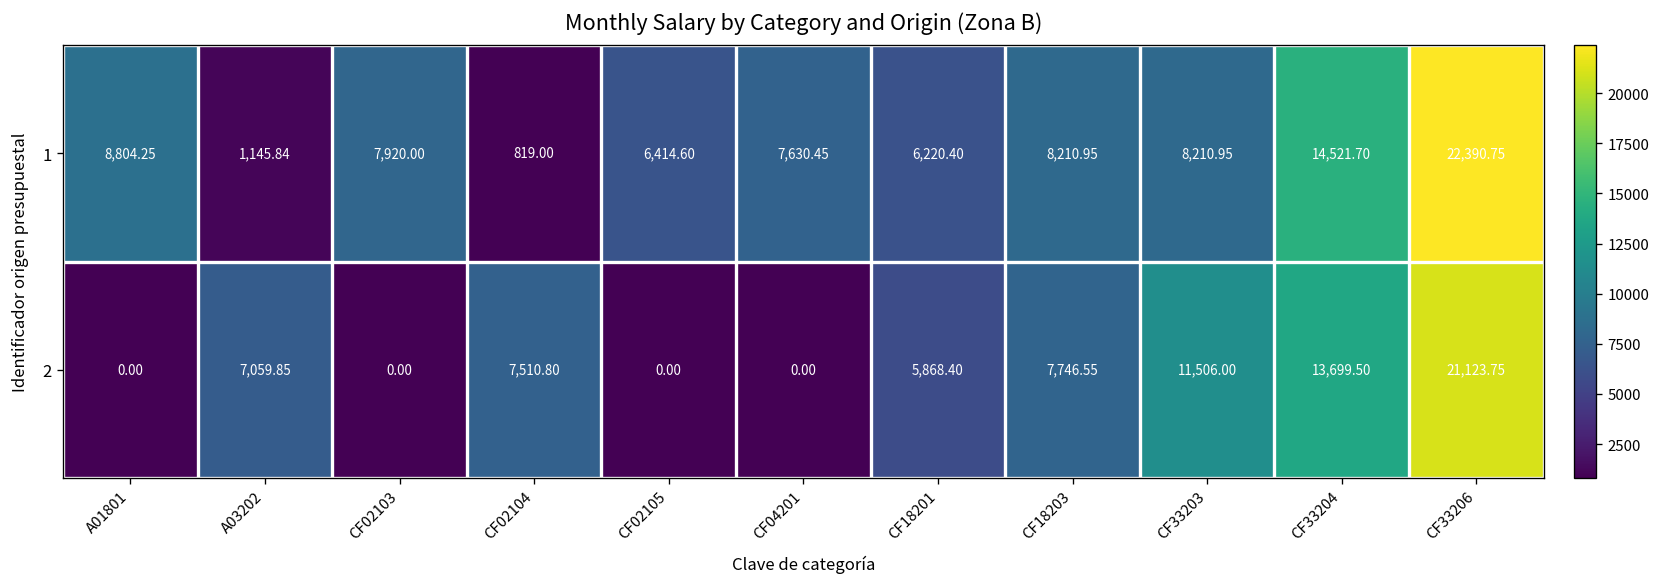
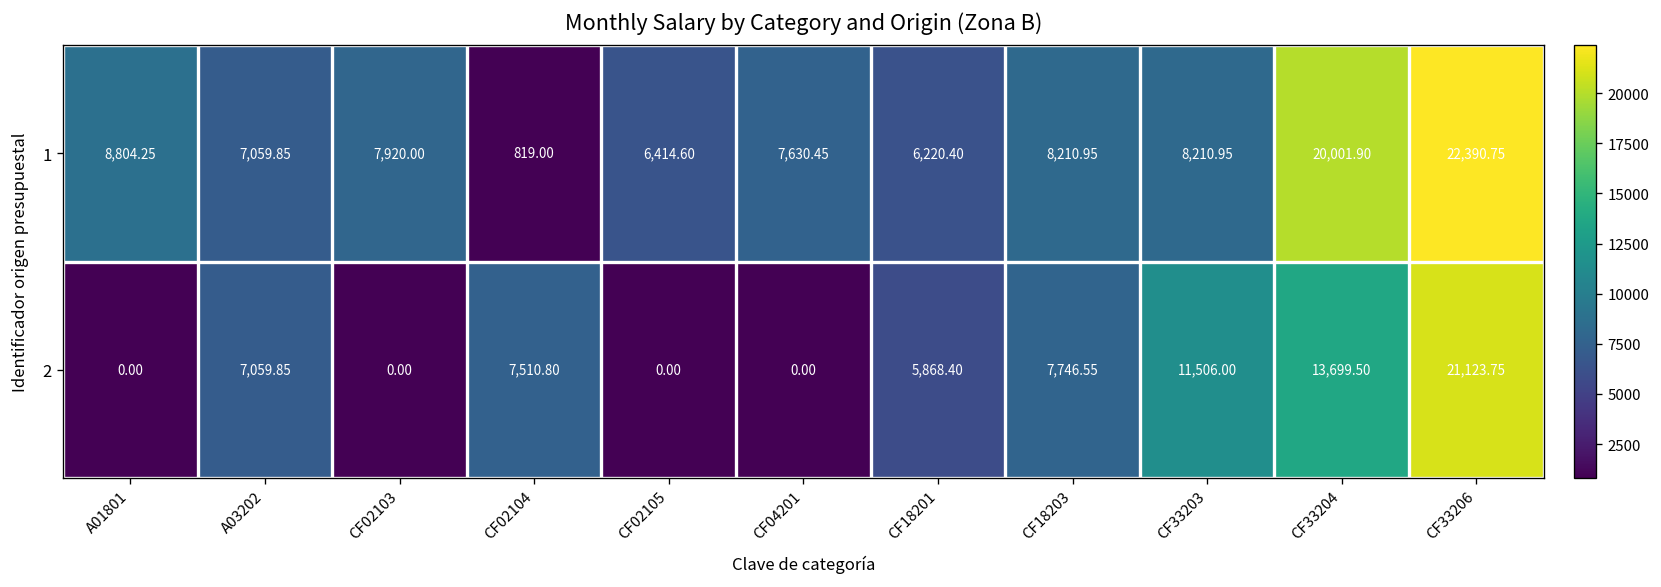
  {
    "1": {
      "A01801": "8,804.25",
-     "A03202": "1,145.84",
+     "A03202": "7,059.85",
      "CF02103": "7,920.00",
      "CF02104": "819.00",
      "CF02105": "6,414.60",
      "CF04201": "7,630.45",
      "CF18201": "6,220.40",
      "CF18203": "8,210.95",
      "CF33203": "8,210.95",
-     "CF33204": "14,521.70",
+     "CF33204": "20,001.90",
      "CF33206": "22,390.75"
    },
    "2": {
      "A01801": "0.00",
      "A03202": "7,059.85",
      "CF02103": "0.00",
      "CF02104": "7,510.80",
      "CF02105": "0.00",
      "CF04201": "0.00",
      "CF18201": "5,868.40",
      "CF18203": "7,746.55",
      "CF33203": "11,506.00",
      "CF33204": "13,699.50",
      "CF33206": "21,123.75"
    }
  }
